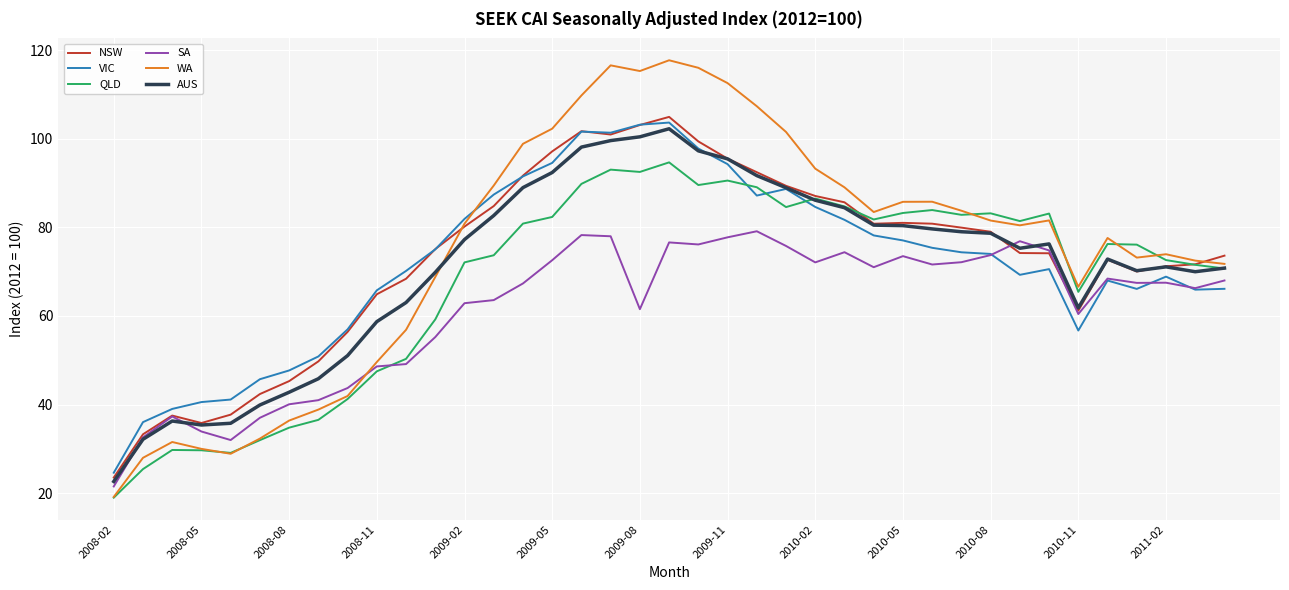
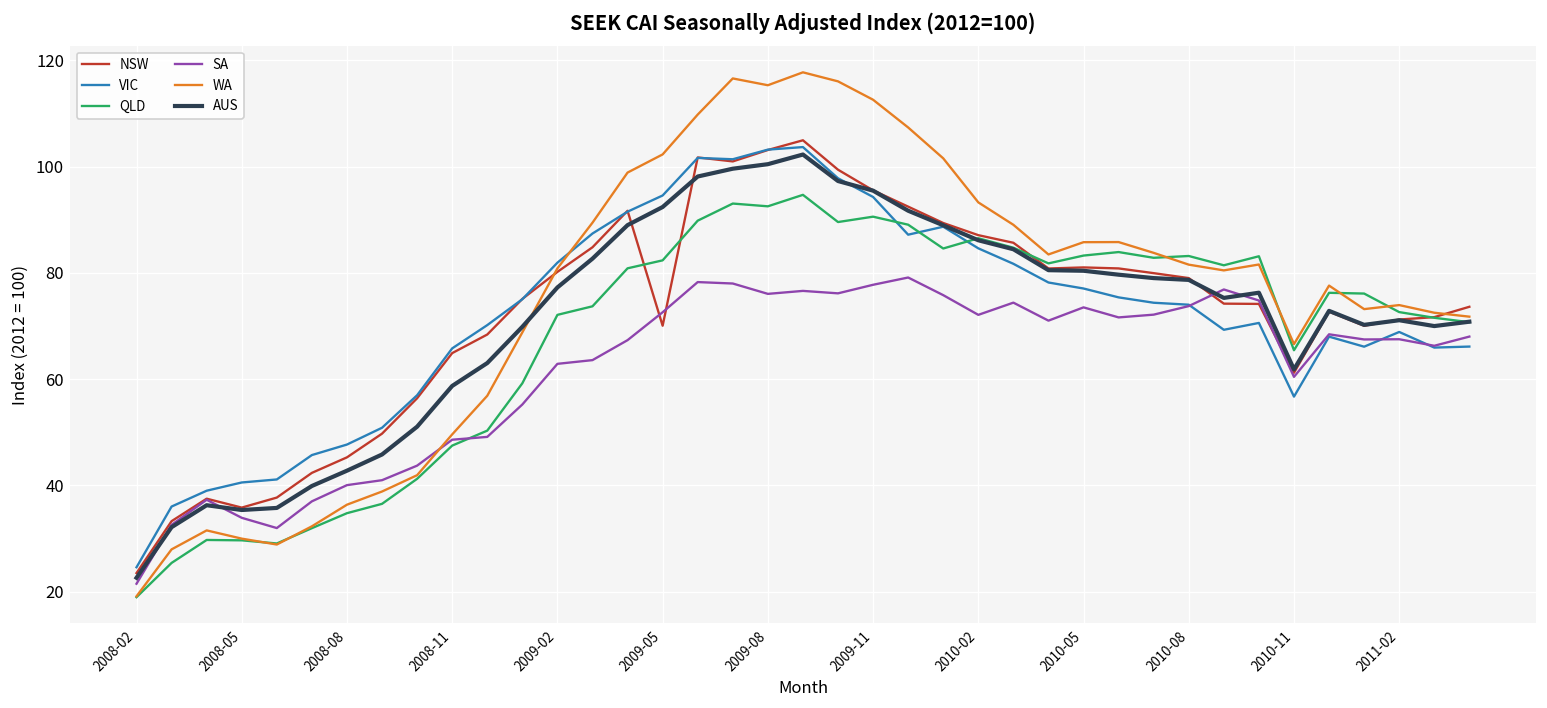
  {
    "NSW": {
      "2008-02": 24,
      "2008-08": 45,
      "2008-11": 65,
      "2009-02": 80,
-     "2009-05": 97,
+     "2009-05": 70,
      "2010-05": 81,
      "2010-11": 61
    },
    "VIC": {
      "2008-02": 25,
      "2008-05": 41,
      "2008-08": 48,
      "2008-11": 66,
      "2009-02": 82,
      "2009-05": 95,
      "2009-11": 94,
      "2010-02": 85,
      "2010-05": 77,
      "2010-11": 57,
      "2011-02": 69
    },
    "QLD": {
      "2008-08": 35,
      "2008-11": 47,
      "2009-02": 72,
      "2009-05": 82,
      "2009-08": 93,
      "2009-11": 91,
      "2010-05": 83,
      "2010-08": 83,
      "2010-11": 65,
      "2011-02": 73
    },
    "SA": {
      "2008-02": 21,
      "2008-05": 34,
      "2008-08": 40,
      "2008-11": 49,
      "2009-02": 63,
      "2009-05": 73,
-     "2009-08": 62,
+     "2009-08": 76,
      "2009-11": 78,
      "2010-02": 72,
      "2010-05": 74,
      "2010-11": 60,
      "2011-02": 68
    },
    "WA": {
      "2008-08": 36,
      "2008-11": 50,
      "2009-02": 81,
      "2009-05": 102,
      "2009-08": 115,
      "2009-11": 113,
      "2010-02": 93,
      "2010-05": 86,
      "2010-08": 82,
      "2010-11": 67,
      "2011-02": 74
    },
    "AUS": {
      "2008-02": 23,
      "2008-08": 43,
      "2008-11": 59,
      "2009-02": 77,
      "2009-05": 92,
      "2009-08": 100,
      "2010-05": 80,
      "2010-11": 62
    }
  }
